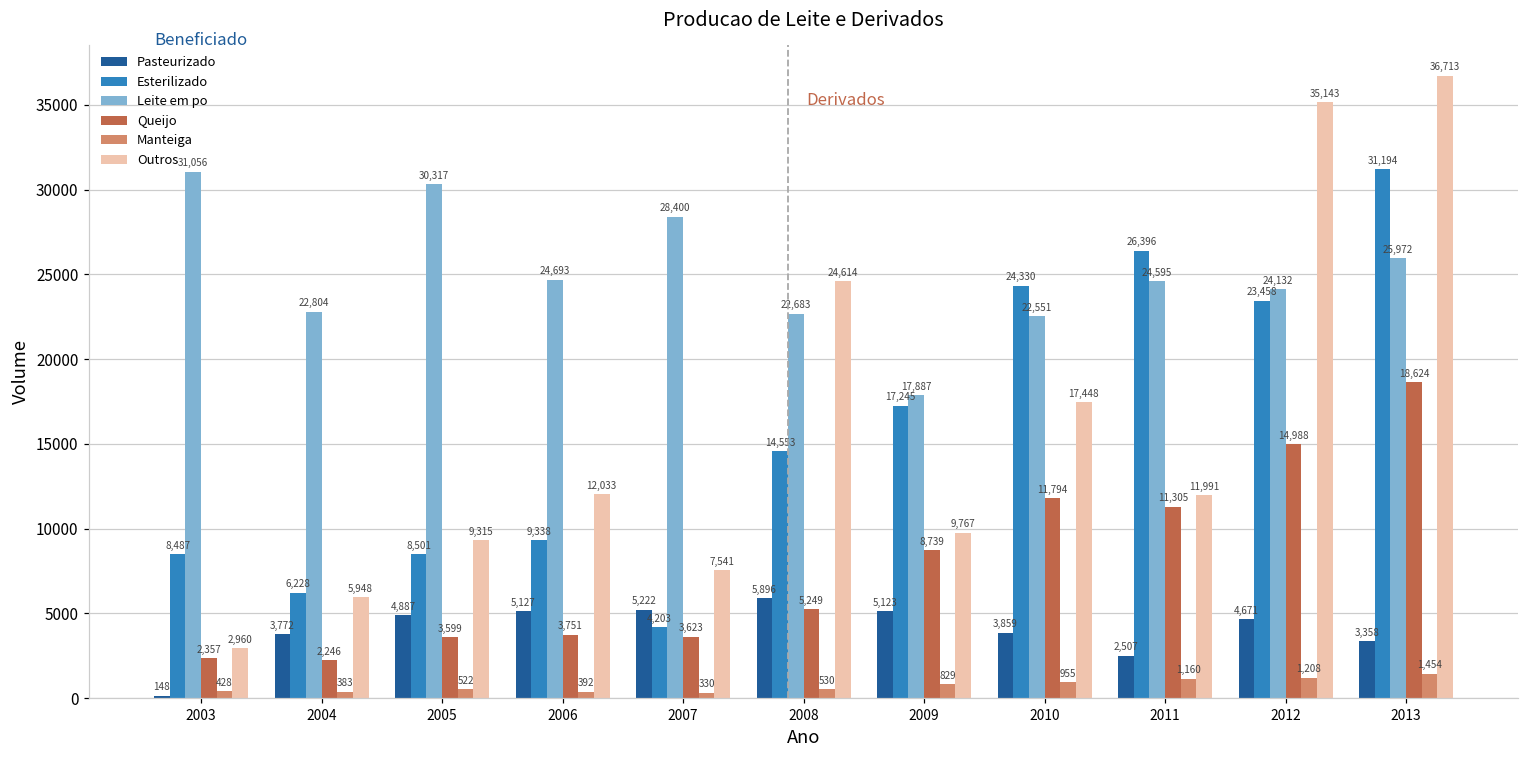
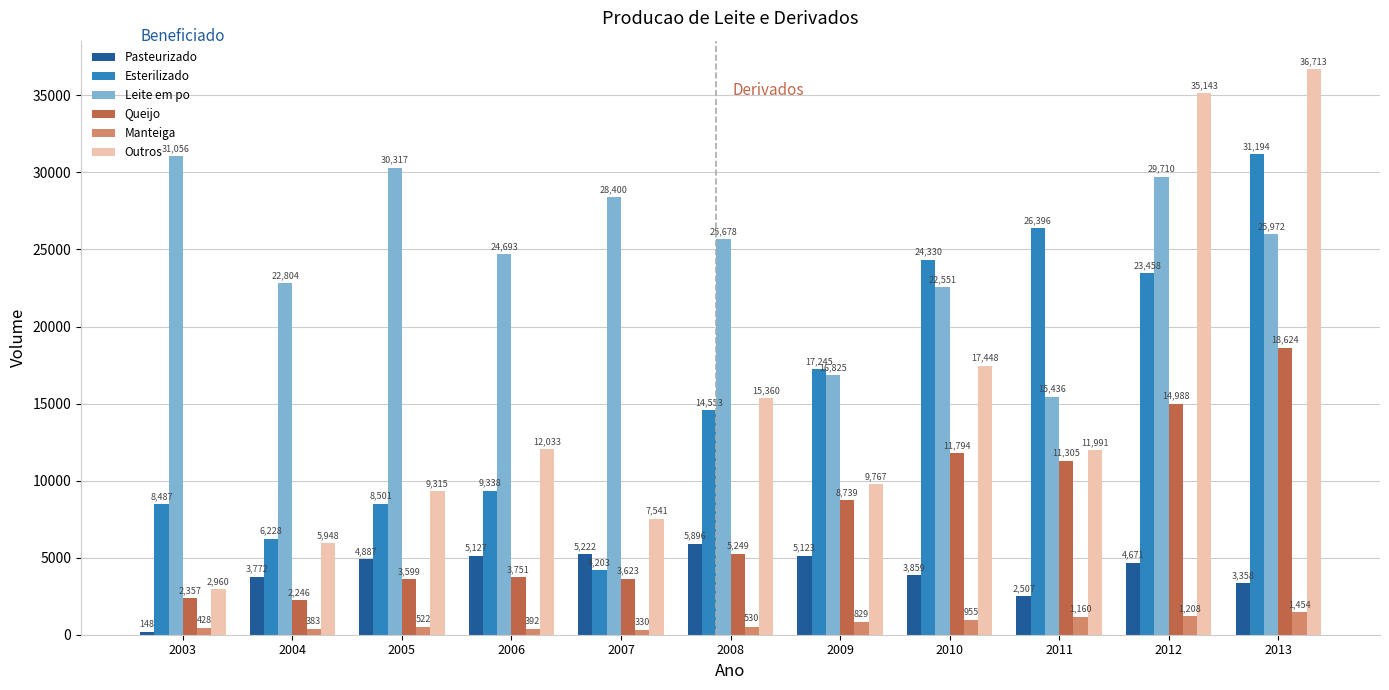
  {
    "Leite em po": {
      "2003": "31,056",
      "2004": "22,804",
      "2005": "30,317",
      "2006": "24,693",
      "2007": "28,400",
-     "2008": "22,683",
-     "2009": "17,887",
+     "2008": "25,678",
+     "2009": "16,825",
      "2010": "22,551",
-     "2011": "24,595",
-     "2012": "24,132",
+     "2011": "15,436",
+     "2012": "29,710",
      "2013": "25,972"
    },
    "Outros": {
      "2003": "2,960",
      "2004": "5,948",
      "2005": "9,315",
      "2006": "12,033",
      "2007": "7,541",
-     "2008": "24,614",
+     "2008": "15,360",
      "2009": "9,767",
      "2010": "17,448",
      "2011": "11,991",
      "2012": "35,143",
      "2013": "36,713"
    }
  }
